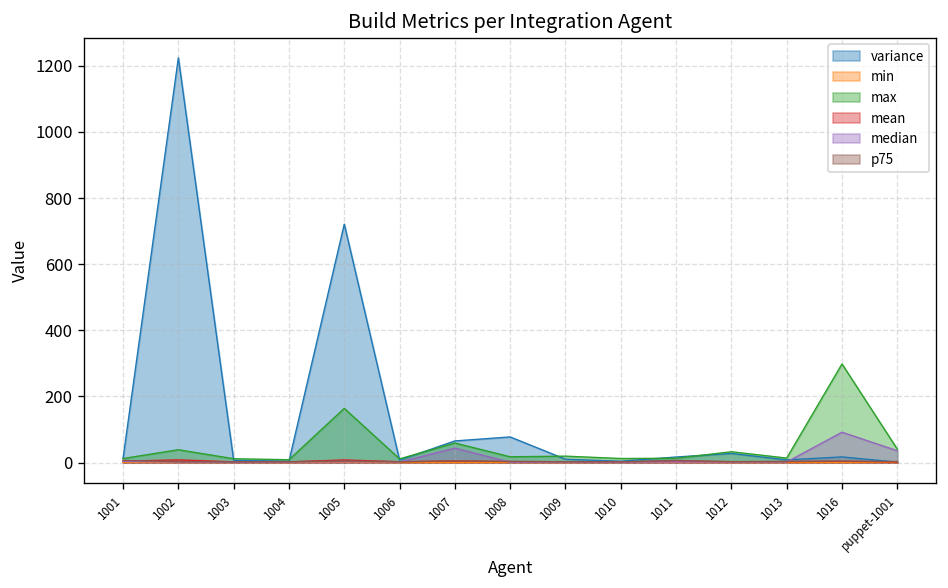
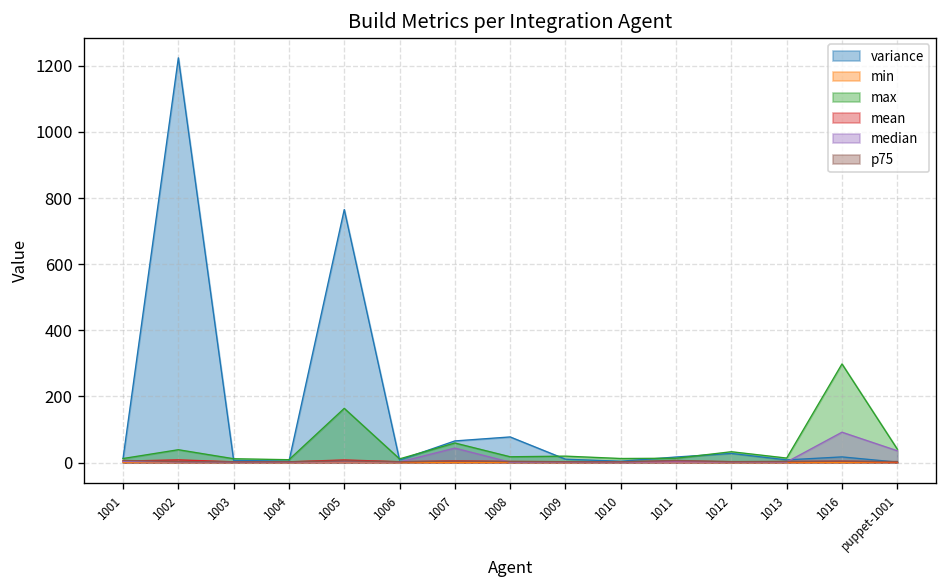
  {
    "variance": {
      "1002": 1220,
-     "1005": 720,
+     "1005": 770,
      "1008": 80,
      "1016": 20
    },
    "max": {
      "1002": 40,
      "1005": 160,
      "1008": 20,
      "1009": 20,
      "1016": 300
    },
    "median": {
      "1007": 40,
      "1016": 90
    }
  }
